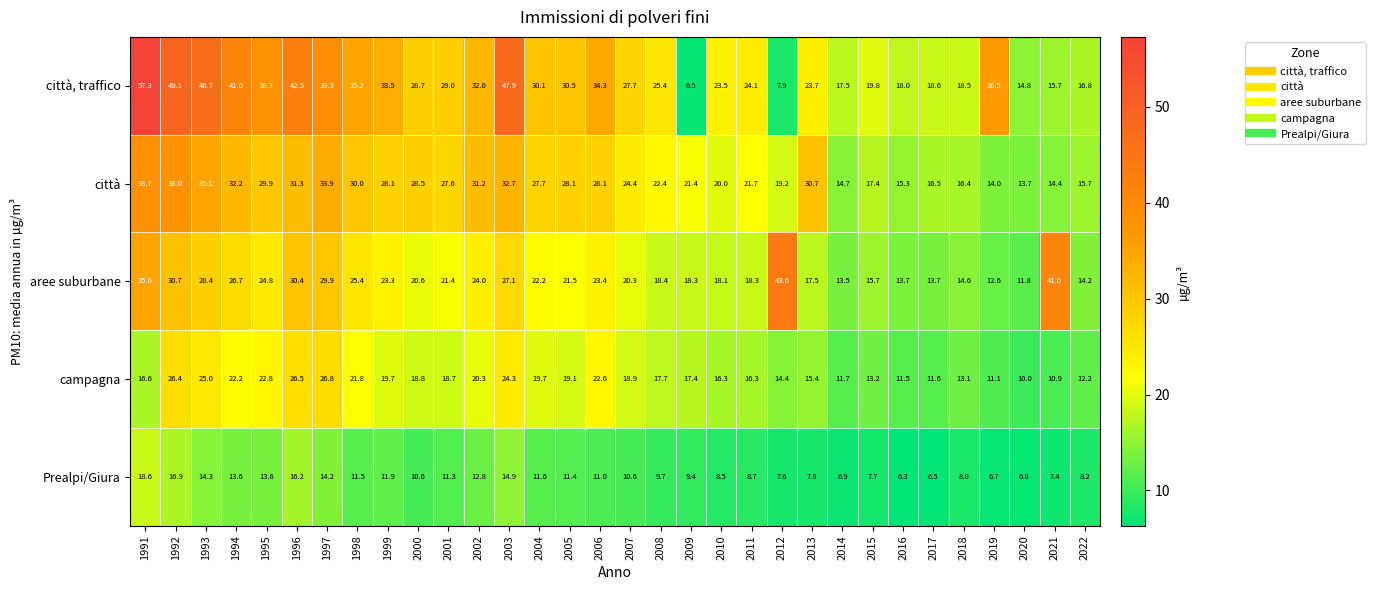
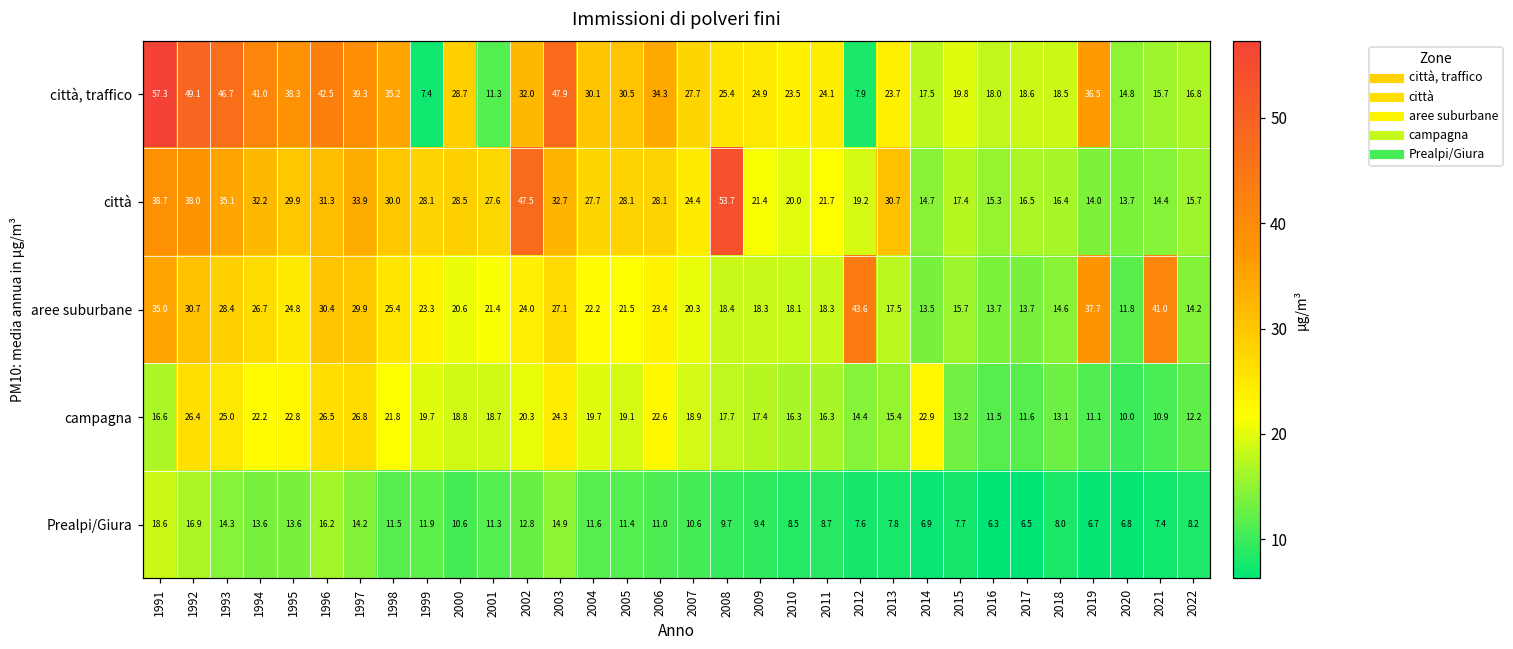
  {
    "città, traffico": {
      "1991": 57.3,
      "1992": 49.1,
      "1993": 46.7,
      "1994": 41.0,
      "1995": 38.3,
      "1996": 42.5,
      "1997": 39.3,
      "1998": 35.2,
-     "1999": 33.5,
+     "1999": 7.4,
      "2000": 28.7,
-     "2001": 29.0,
+     "2001": 11.3,
      "2002": 32.0,
      "2003": 47.9,
      "2004": 30.1,
      "2005": 30.5,
      "2006": 34.3,
      "2007": 27.7,
      "2008": 25.4,
-     "2009": 6.5,
+     "2009": 24.9,
      "2010": 23.5,
      "2011": 24.1,
      "2012": 7.9,
      "2013": 23.7,
      "2014": 17.5,
      "2015": 19.8,
      "2016": 18.0,
      "2017": 18.6,
      "2018": 18.5,
      "2019": 36.5,
      "2020": 14.8,
      "2021": 15.7,
      "2022": 16.8
    },
    "città": {
      "1991": 38.7,
      "1992": 38.0,
      "1993": 35.1,
      "1994": 32.2,
      "1995": 29.9,
      "1996": 31.3,
      "1997": 33.9,
      "1998": 30.0,
      "1999": 28.1,
      "2000": 28.5,
      "2001": 27.6,
-     "2002": 31.2,
+     "2002": 47.5,
      "2003": 32.7,
      "2004": 27.7,
      "2005": 28.1,
      "2006": 28.1,
      "2007": 24.4,
-     "2008": 22.4,
+     "2008": 53.7,
      "2009": 21.4,
      "2010": 20.0,
      "2011": 21.7,
      "2012": 19.2,
      "2013": 30.7,
      "2014": 14.7,
      "2015": 17.4,
      "2016": 15.3,
      "2017": 16.5,
      "2018": 16.4,
      "2019": 14.0,
      "2020": 13.7,
      "2021": 14.4,
      "2022": 15.7
    },
    "aree suburbane": {
      "1991": 35.0,
      "1992": 30.7,
      "1993": 28.4,
      "1994": 26.7,
      "1995": 24.8,
      "1996": 30.4,
      "1997": 29.9,
      "1998": 25.4,
      "1999": 23.3,
      "2000": 20.6,
      "2001": 21.4,
      "2002": 24.0,
      "2003": 27.1,
      "2004": 22.2,
      "2005": 21.5,
      "2006": 23.4,
      "2007": 20.3,
      "2008": 18.4,
      "2009": 18.3,
      "2010": 18.1,
      "2011": 18.3,
      "2012": 43.6,
      "2013": 17.5,
      "2014": 13.5,
      "2015": 15.7,
      "2016": 13.7,
      "2017": 13.7,
      "2018": 14.6,
-     "2019": 12.6,
+     "2019": 37.7,
      "2020": 11.8,
      "2021": 41.0,
      "2022": 14.2
    },
    "campagna": {
      "1991": 16.6,
      "1992": 26.4,
      "1993": 25.0,
      "1994": 22.2,
      "1995": 22.8,
      "1996": 26.5,
      "1997": 26.8,
      "1998": 21.8,
      "1999": 19.7,
      "2000": 18.8,
      "2001": 18.7,
      "2002": 20.3,
      "2003": 24.3,
      "2004": 19.7,
      "2005": 19.1,
      "2006": 22.6,
      "2007": 18.9,
      "2008": 17.7,
      "2009": 17.4,
      "2010": 16.3,
      "2011": 16.3,
      "2012": 14.4,
      "2013": 15.4,
-     "2014": 11.7,
+     "2014": 22.9,
      "2015": 13.2,
      "2016": 11.5,
      "2017": 11.6,
      "2018": 13.1,
      "2019": 11.1,
      "2020": 10.0,
      "2021": 10.9,
      "2022": 12.2
    },
    "Prealpi/Giura": {
      "1991": 18.6,
      "1992": 16.9,
      "1993": 14.3,
      "1994": 13.6,
      "1995": 13.6,
      "1996": 16.2,
      "1997": 14.2,
      "1998": 11.5,
      "1999": 11.9,
      "2000": 10.6,
      "2001": 11.3,
      "2002": 12.8,
      "2003": 14.9,
      "2004": 11.6,
      "2005": 11.4,
      "2006": 11.0,
      "2007": 10.6,
      "2008": 9.7,
      "2009": 9.4,
      "2010": 8.5,
      "2011": 8.7,
      "2012": 7.6,
      "2013": 7.8,
      "2014": 6.9,
      "2015": 7.7,
      "2016": 6.3,
      "2017": 6.5,
      "2018": 8.0,
      "2019": 6.7,
      "2020": 6.8,
      "2021": 7.4,
      "2022": 8.2
    }
  }
